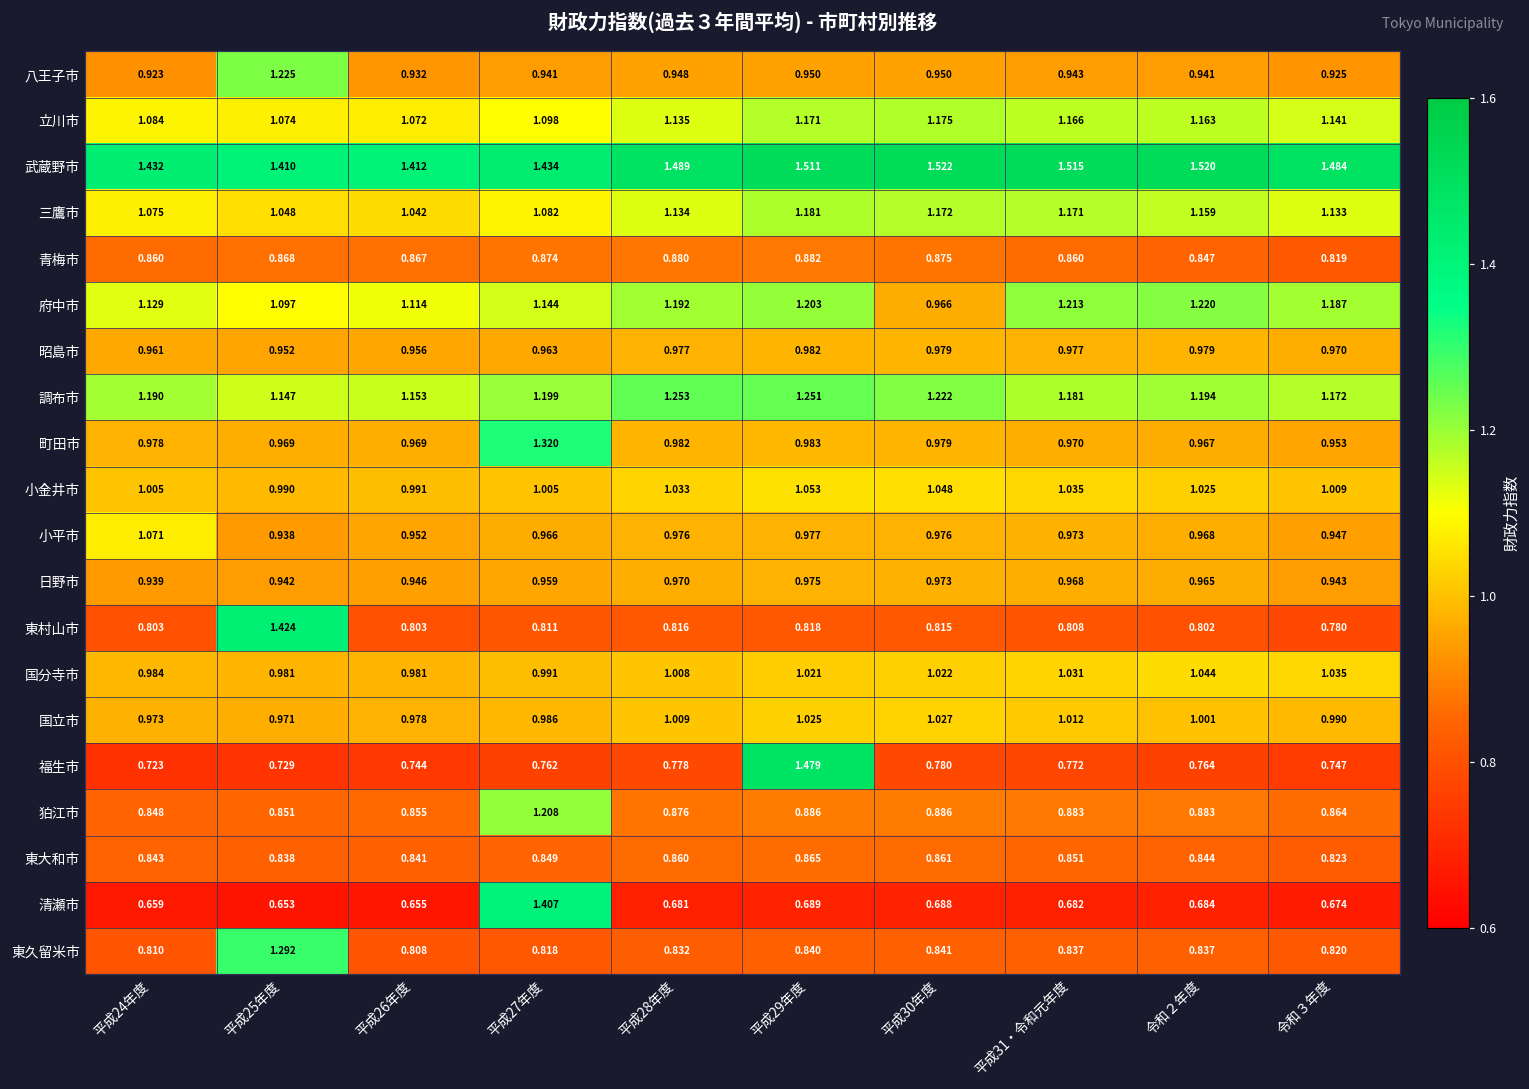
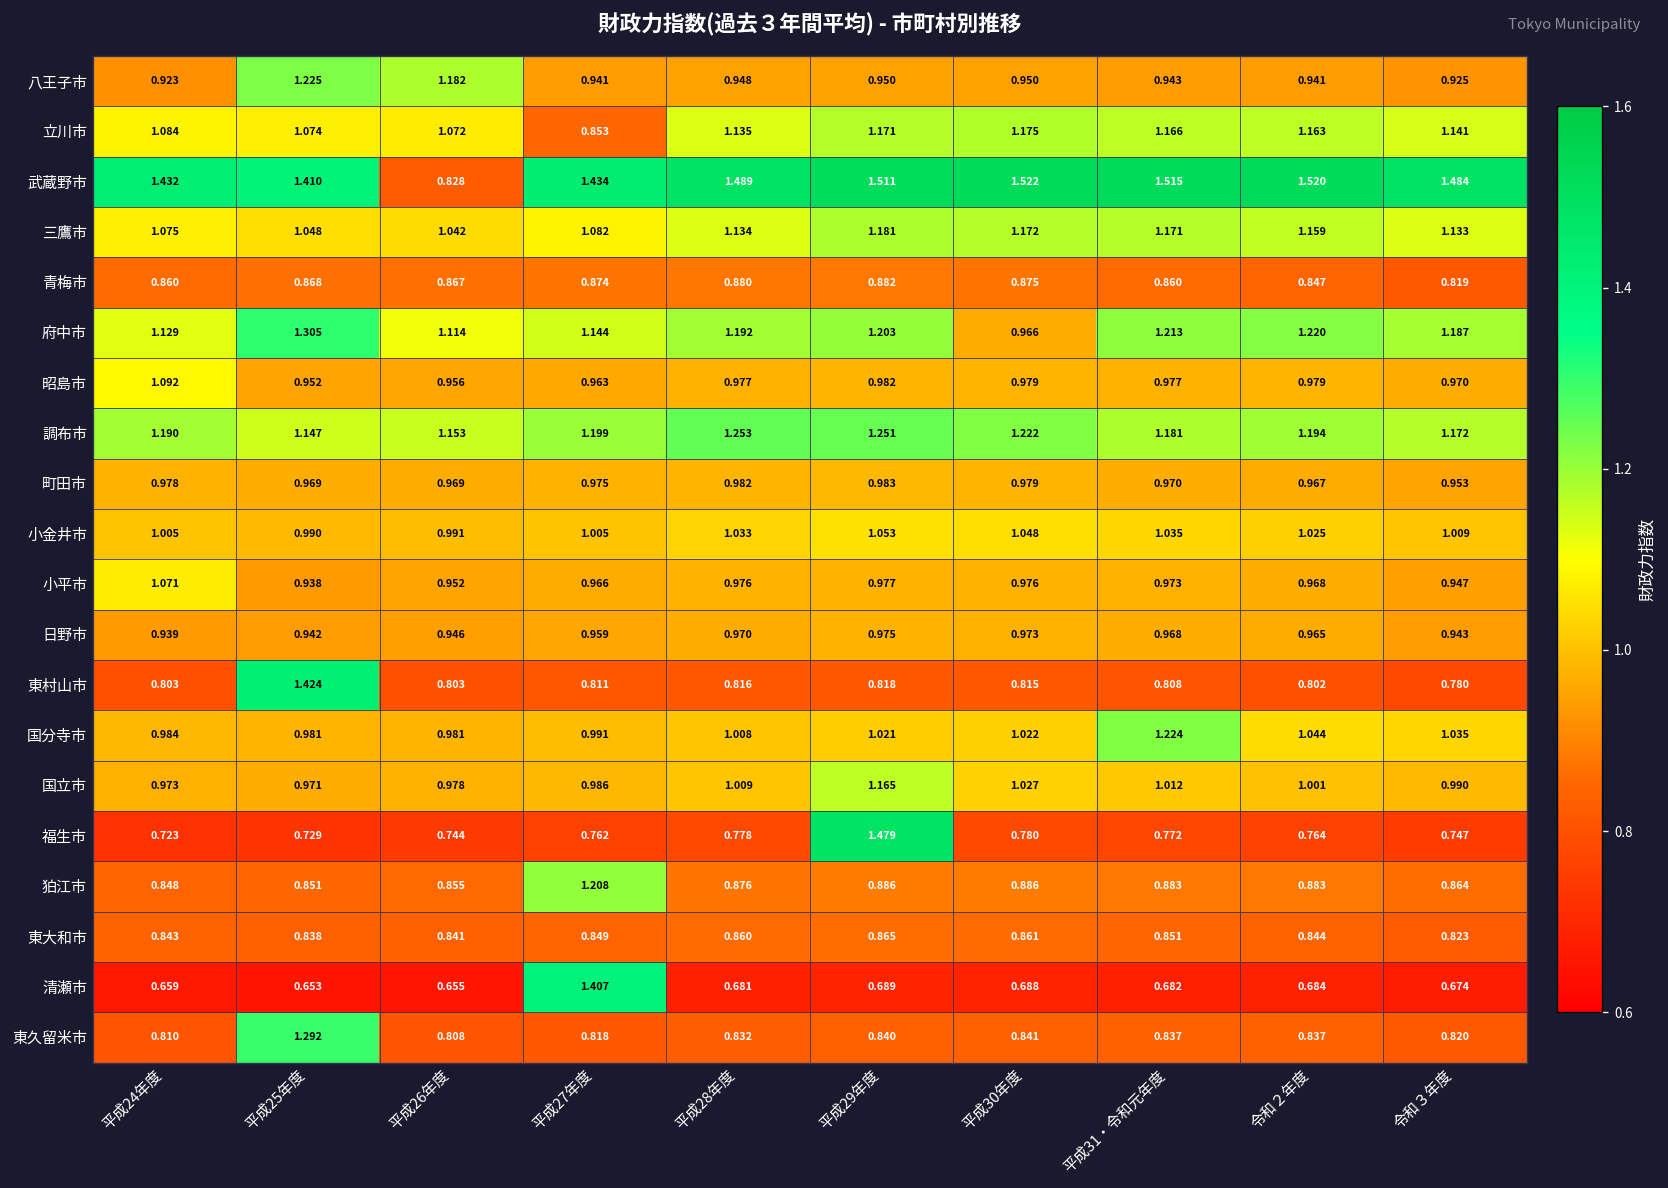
  {
    "八王子市": {
      "平成24年度": 0.923,
      "平成25年度": 1.225,
-     "平成26年度": 0.932,
+     "平成26年度": 1.182,
      "平成27年度": 0.941,
      "平成28年度": 0.948,
      "平成29年度": 0.950,
      "平成30年度": 0.950,
      "平成31・令和元年度": 0.943,
      "令和２年度": 0.941,
      "令和３年度": 0.925
    },
    "立川市": {
      "平成24年度": 1.084,
      "平成25年度": 1.074,
      "平成26年度": 1.072,
-     "平成27年度": 1.098,
+     "平成27年度": 0.853,
      "平成28年度": 1.135,
      "平成29年度": 1.171,
      "平成30年度": 1.175,
      "平成31・令和元年度": 1.166,
      "令和２年度": 1.163,
      "令和３年度": 1.141
    },
    "武蔵野市": {
      "平成24年度": 1.432,
      "平成25年度": 1.410,
-     "平成26年度": 1.412,
+     "平成26年度": 0.828,
      "平成27年度": 1.434,
      "平成28年度": 1.489,
      "平成29年度": 1.511,
      "平成30年度": 1.522,
      "平成31・令和元年度": 1.515,
      "令和２年度": 1.520,
      "令和３年度": 1.484
    },
    "三鷹市": {
      "平成24年度": 1.075,
      "平成25年度": 1.048,
      "平成26年度": 1.042,
      "平成27年度": 1.082,
      "平成28年度": 1.134,
      "平成29年度": 1.181,
      "平成30年度": 1.172,
      "平成31・令和元年度": 1.171,
      "令和２年度": 1.159,
      "令和３年度": 1.133
    },
    "青梅市": {
      "平成24年度": 0.860,
      "平成25年度": 0.868,
      "平成26年度": 0.867,
      "平成27年度": 0.874,
      "平成28年度": 0.880,
      "平成29年度": 0.882,
      "平成30年度": 0.875,
      "平成31・令和元年度": 0.860,
      "令和２年度": 0.847,
      "令和３年度": 0.819
    },
    "府中市": {
      "平成24年度": 1.129,
-     "平成25年度": 1.097,
+     "平成25年度": 1.305,
      "平成26年度": 1.114,
      "平成27年度": 1.144,
      "平成28年度": 1.192,
      "平成29年度": 1.203,
      "平成30年度": 0.966,
      "平成31・令和元年度": 1.213,
      "令和２年度": 1.220,
      "令和３年度": 1.187
    },
    "昭島市": {
-     "平成24年度": 0.961,
+     "平成24年度": 1.092,
      "平成25年度": 0.952,
      "平成26年度": 0.956,
      "平成27年度": 0.963,
      "平成28年度": 0.977,
      "平成29年度": 0.982,
      "平成30年度": 0.979,
      "平成31・令和元年度": 0.977,
      "令和２年度": 0.979,
      "令和３年度": 0.970
    },
    "調布市": {
      "平成24年度": 1.190,
      "平成25年度": 1.147,
      "平成26年度": 1.153,
      "平成27年度": 1.199,
      "平成28年度": 1.253,
      "平成29年度": 1.251,
      "平成30年度": 1.222,
      "平成31・令和元年度": 1.181,
      "令和２年度": 1.194,
      "令和３年度": 1.172
    },
    "町田市": {
      "平成24年度": 0.978,
      "平成25年度": 0.969,
      "平成26年度": 0.969,
-     "平成27年度": 1.320,
+     "平成27年度": 0.975,
      "平成28年度": 0.982,
      "平成29年度": 0.983,
      "平成30年度": 0.979,
      "平成31・令和元年度": 0.970,
      "令和２年度": 0.967,
      "令和３年度": 0.953
    },
    "小金井市": {
      "平成24年度": 1.005,
      "平成25年度": 0.990,
      "平成26年度": 0.991,
      "平成27年度": 1.005,
      "平成28年度": 1.033,
      "平成29年度": 1.053,
      "平成30年度": 1.048,
      "平成31・令和元年度": 1.035,
      "令和２年度": 1.025,
      "令和３年度": 1.009
    },
    "小平市": {
      "平成24年度": 1.071,
      "平成25年度": 0.938,
      "平成26年度": 0.952,
      "平成27年度": 0.966,
      "平成28年度": 0.976,
      "平成29年度": 0.977,
      "平成30年度": 0.976,
      "平成31・令和元年度": 0.973,
      "令和２年度": 0.968,
      "令和３年度": 0.947
    },
    "日野市": {
      "平成24年度": 0.939,
      "平成25年度": 0.942,
      "平成26年度": 0.946,
      "平成27年度": 0.959,
      "平成28年度": 0.970,
      "平成29年度": 0.975,
      "平成30年度": 0.973,
      "平成31・令和元年度": 0.968,
      "令和２年度": 0.965,
      "令和３年度": 0.943
    },
    "東村山市": {
      "平成24年度": 0.803,
      "平成25年度": 1.424,
      "平成26年度": 0.803,
      "平成27年度": 0.811,
      "平成28年度": 0.816,
      "平成29年度": 0.818,
      "平成30年度": 0.815,
      "平成31・令和元年度": 0.808,
      "令和２年度": 0.802,
      "令和３年度": 0.780
    },
    "国分寺市": {
      "平成24年度": 0.984,
      "平成25年度": 0.981,
      "平成26年度": 0.981,
      "平成27年度": 0.991,
      "平成28年度": 1.008,
      "平成29年度": 1.021,
      "平成30年度": 1.022,
-     "平成31・令和元年度": 1.031,
+     "平成31・令和元年度": 1.224,
      "令和２年度": 1.044,
      "令和３年度": 1.035
    },
    "国立市": {
      "平成24年度": 0.973,
      "平成25年度": 0.971,
      "平成26年度": 0.978,
      "平成27年度": 0.986,
      "平成28年度": 1.009,
-     "平成29年度": 1.025,
+     "平成29年度": 1.165,
      "平成30年度": 1.027,
      "平成31・令和元年度": 1.012,
      "令和２年度": 1.001,
      "令和３年度": 0.990
    },
    "福生市": {
      "平成24年度": 0.723,
      "平成25年度": 0.729,
      "平成26年度": 0.744,
      "平成27年度": 0.762,
      "平成28年度": 0.778,
      "平成29年度": 1.479,
      "平成30年度": 0.780,
      "平成31・令和元年度": 0.772,
      "令和２年度": 0.764,
      "令和３年度": 0.747
    },
    "狛江市": {
      "平成24年度": 0.848,
      "平成25年度": 0.851,
      "平成26年度": 0.855,
      "平成27年度": 1.208,
      "平成28年度": 0.876,
      "平成29年度": 0.886,
      "平成30年度": 0.886,
      "平成31・令和元年度": 0.883,
      "令和２年度": 0.883,
      "令和３年度": 0.864
    },
    "東大和市": {
      "平成24年度": 0.843,
      "平成25年度": 0.838,
      "平成26年度": 0.841,
      "平成27年度": 0.849,
      "平成28年度": 0.860,
      "平成29年度": 0.865,
      "平成30年度": 0.861,
      "平成31・令和元年度": 0.851,
      "令和２年度": 0.844,
      "令和３年度": 0.823
    },
    "清瀬市": {
      "平成24年度": 0.659,
      "平成25年度": 0.653,
      "平成26年度": 0.655,
      "平成27年度": 1.407,
      "平成28年度": 0.681,
      "平成29年度": 0.689,
      "平成30年度": 0.688,
      "平成31・令和元年度": 0.682,
      "令和２年度": 0.684,
      "令和３年度": 0.674
    },
    "東久留米市": {
      "平成24年度": 0.810,
      "平成25年度": 1.292,
      "平成26年度": 0.808,
      "平成27年度": 0.818,
      "平成28年度": 0.832,
      "平成29年度": 0.840,
      "平成30年度": 0.841,
      "平成31・令和元年度": 0.837,
      "令和２年度": 0.837,
      "令和３年度": 0.820
    }
  }
